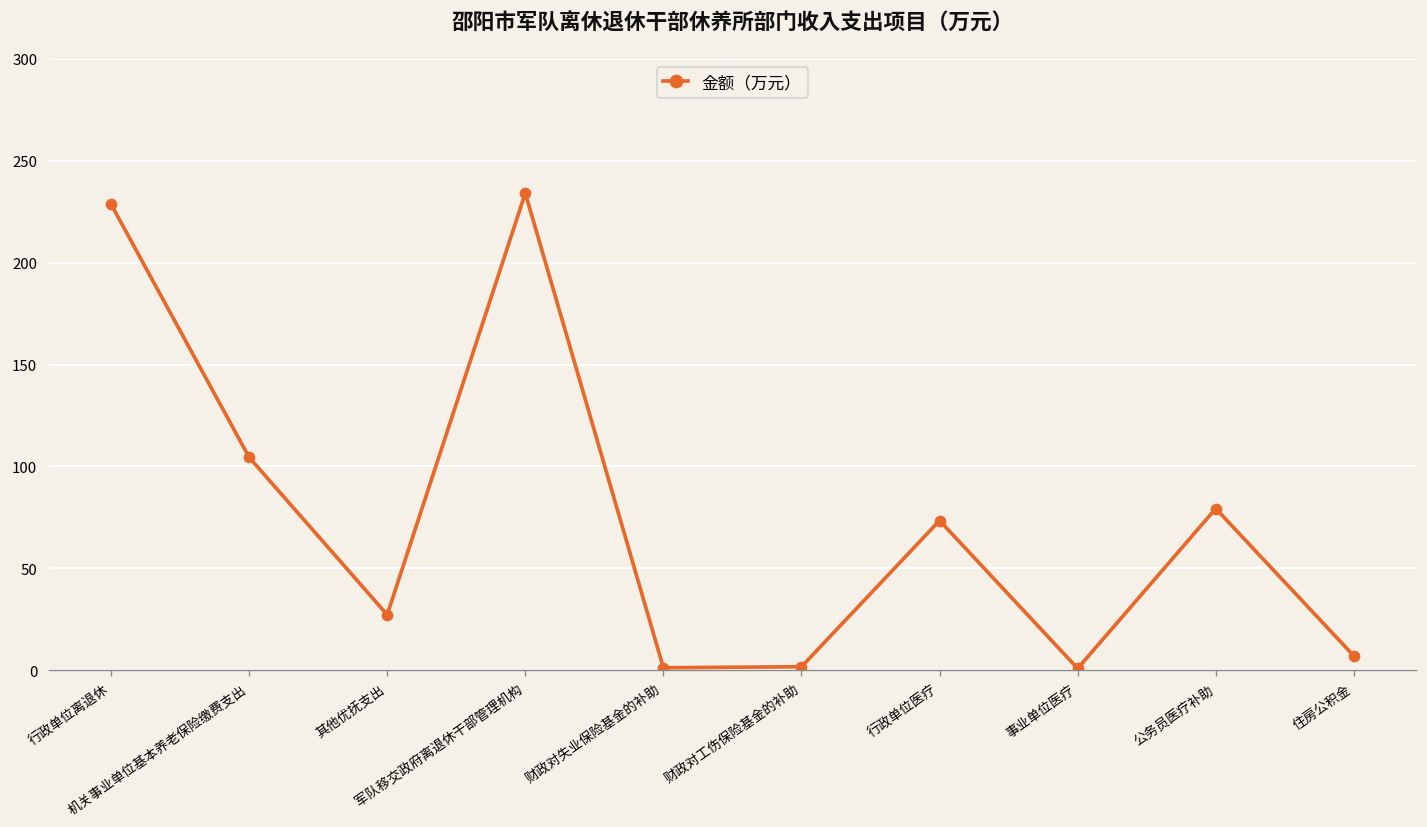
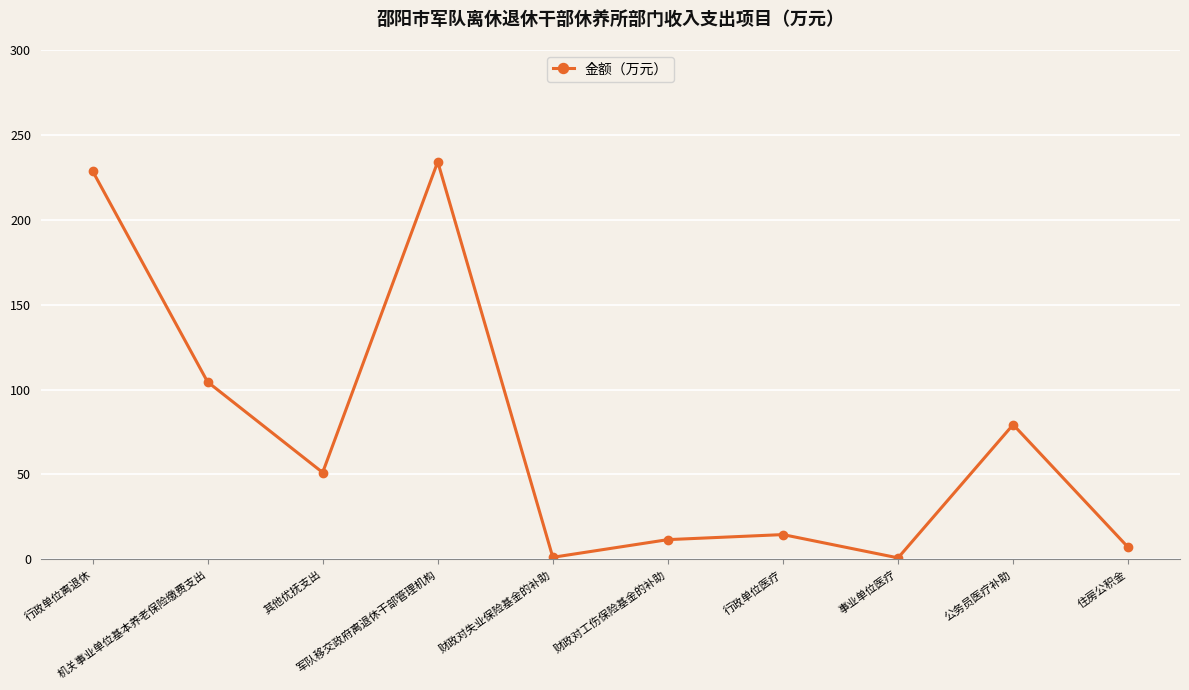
  {
    "行政单位离退休": 229,
    "机关事业单位基本养老保险缴费支出": 105,
-   "其他优抚支出": 27,
+   "其他优抚支出": 51,
    "军队移交政府离退休干部管理机构": 234,
    "财政对失业保险基金的补助": 1,
-   "财政对工伤保险基金的补助": 2,
-   "行政单位医疗": 73,
+   "财政对工伤保险基金的补助": 12,
+   "行政单位医疗": 15,
    "事业单位医疗": 1,
    "公务员医疗补助": 79,
    "住房公积金": 7
  }
